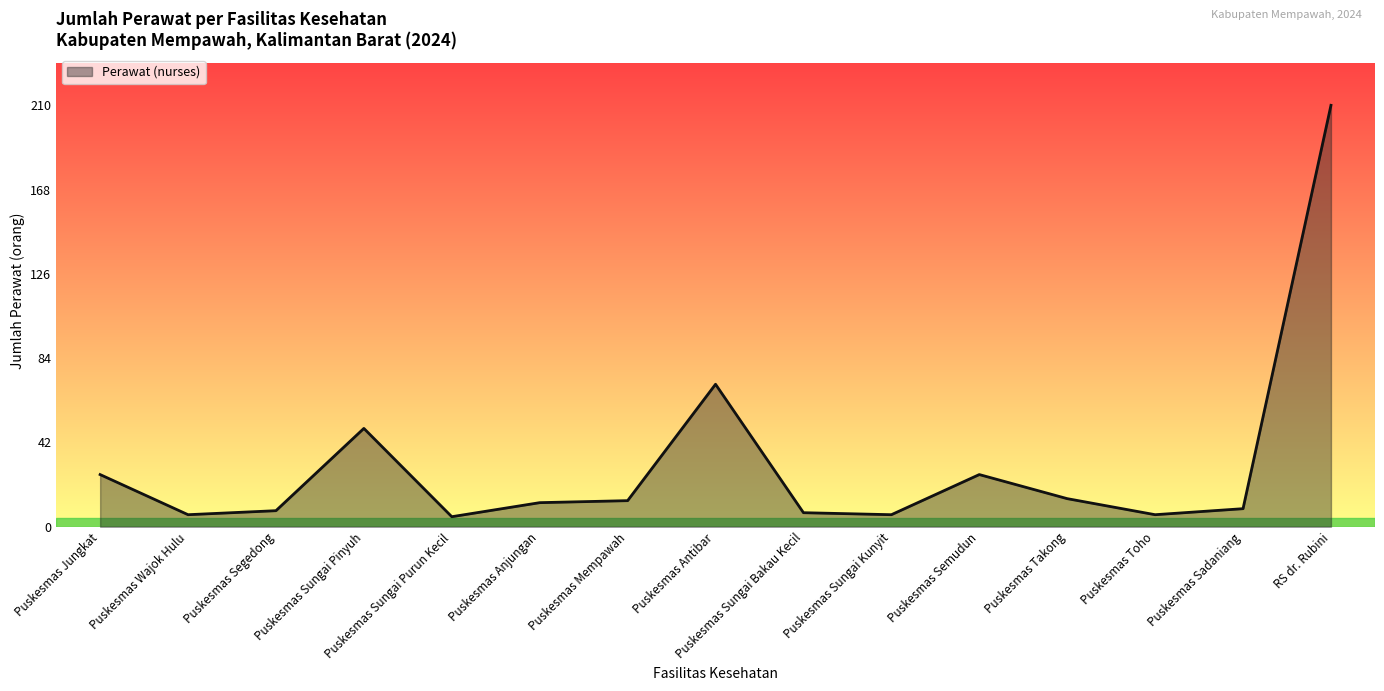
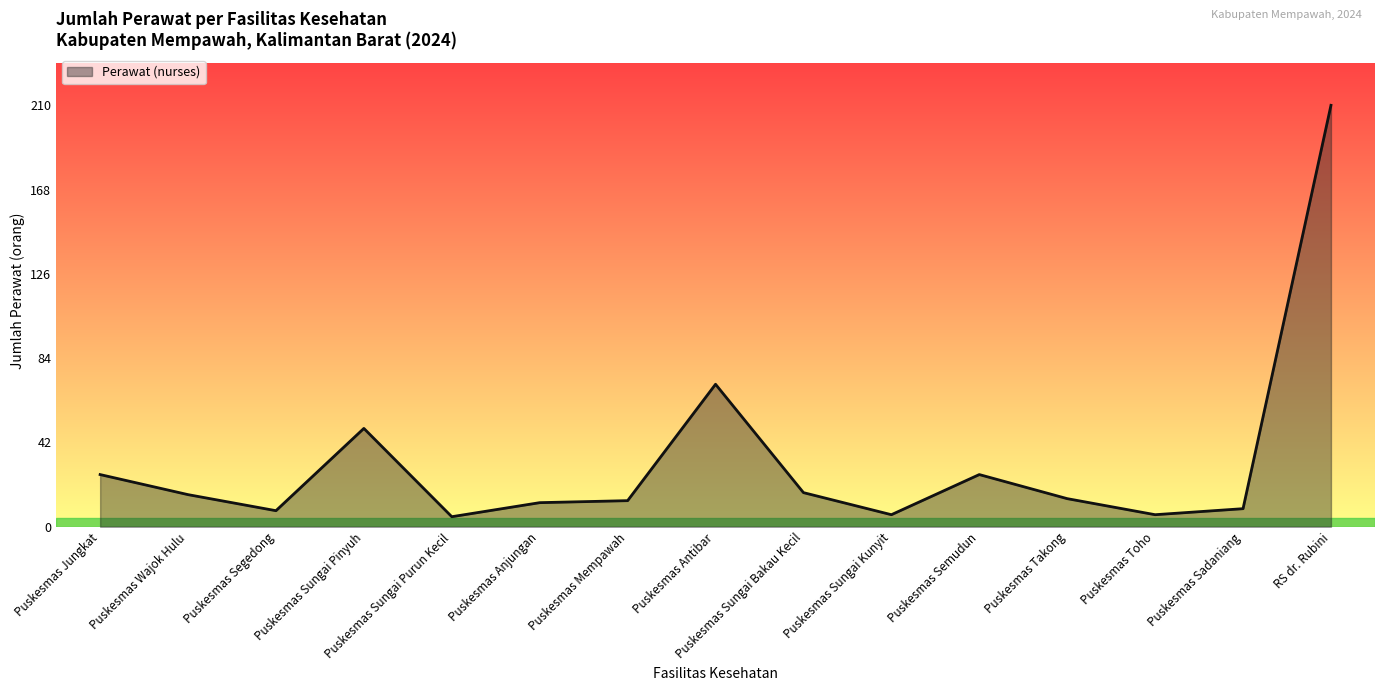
  {
    "Puskesmas Jungkat": 26,
-   "Puskesmas Wajok Hulu": 6,
+   "Puskesmas Wajok Hulu": 16,
    "Puskesmas Segedong": 8,
    "Puskesmas Sungai Pinyuh": 49,
    "Puskesmas Sungai Purun Kecil": 5,
    "Puskesmas Anjungan": 12,
    "Puskesmas Mempawah": 13,
    "Puskesmas Antibar": 71,
-   "Puskesmas Sungai Bakau Kecil": 7,
+   "Puskesmas Sungai Bakau Kecil": 17,
    "Puskesmas Sungai Kunyit": 6,
    "Puskesmas Semudun": 26,
    "Puskesmas Takong": 14,
    "Puskesmas Toho": 6,
    "Puskesmas Sadaniang": 9,
    "RS dr. Rubini": 210
  }
